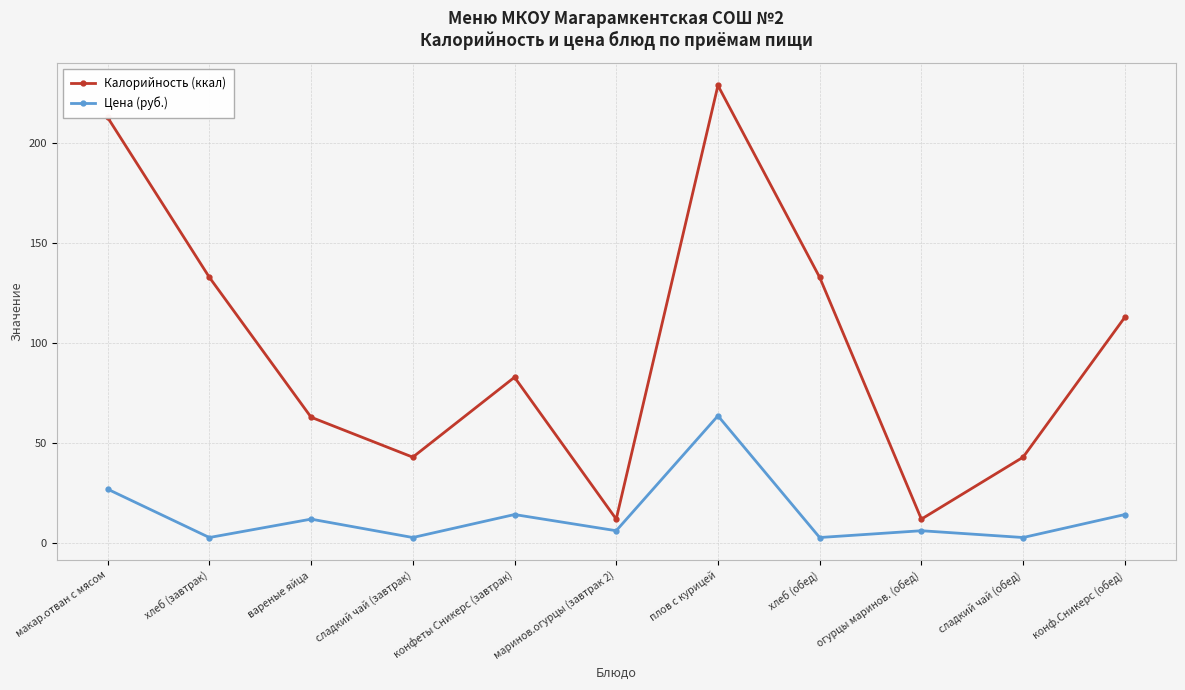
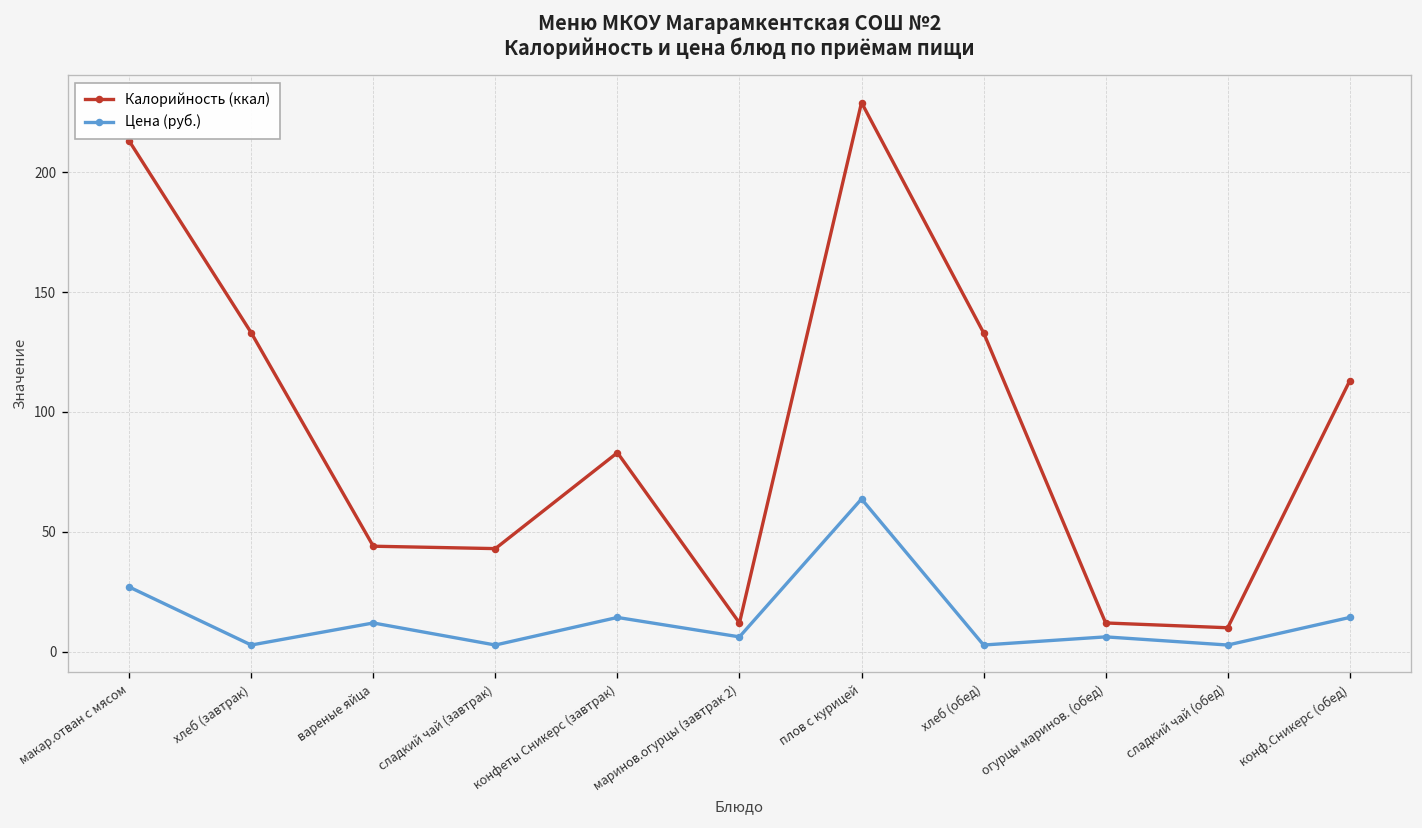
  {
    "Калорийность (ккал)": {
      "хлеб (завтрак)": 133,
-     "вареные яйца": 63,
+     "вареные яйца": 44,
      "сладкий чай (завтрак)": 43,
      "конфеты Сникерс (завтрак)": 83,
      "маринов.огурцы (завтрак 2)": 12,
      "плов с курицей": 229,
      "хлеб (обед)": 133,
      "огурцы маринов. (обед)": 12,
-     "сладкий чай (обед)": 43,
+     "сладкий чай (обед)": 10,
      "конф.Сникерс (обед)": 113
    },
    "Цена (руб.)": {
      "макар.отван с мясом": 27,
      "хлеб (завтрак)": 3,
      "вареные яйца": 12,
      "сладкий чай (завтрак)": 3,
      "конфеты Сникерс (завтрак)": 14,
      "маринов.огурцы (завтрак 2)": 6,
      "плов с курицей": 64,
      "хлеб (обед)": 3,
      "огурцы маринов. (обед)": 6,
      "сладкий чай (обед)": 3,
      "конф.Сникерс (обед)": 14
    }
  }
